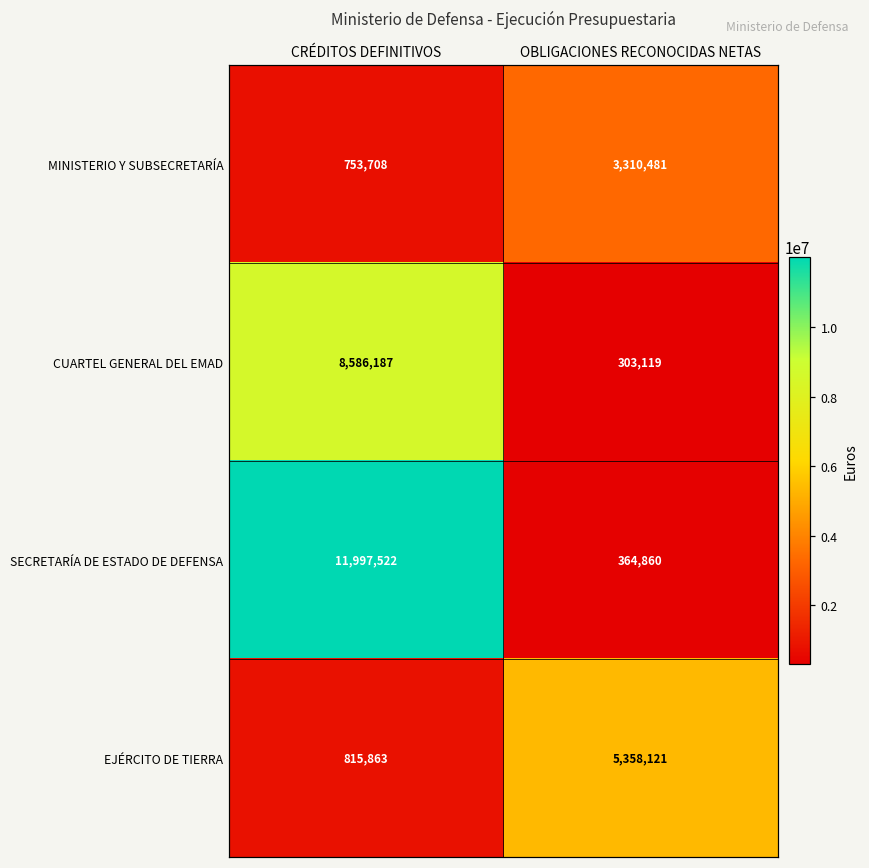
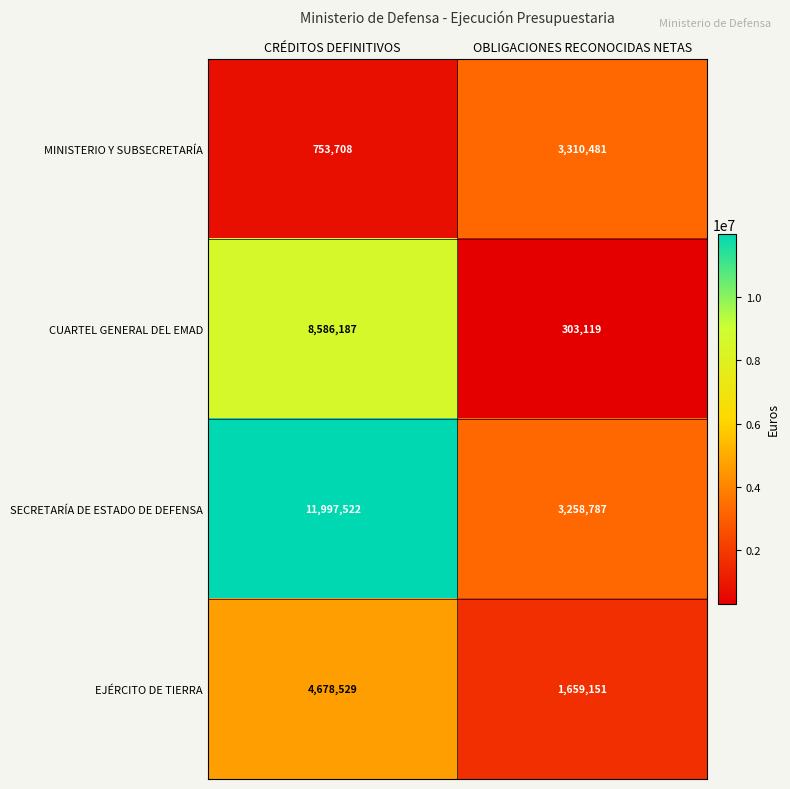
  {
    "MINISTERIO Y SUBSECRETARÍA": {
      "CRÉDITOS DEFINITIVOS": "753,708",
      "OBLIGACIONES RECONOCIDAS NETAS": "3,310,481"
    },
    "CUARTEL GENERAL DEL EMAD": {
      "CRÉDITOS DEFINITIVOS": "8,586,187",
      "OBLIGACIONES RECONOCIDAS NETAS": "303,119"
    },
    "SECRETARÍA DE ESTADO DE DEFENSA": {
      "CRÉDITOS DEFINITIVOS": "11,997,522",
-     "OBLIGACIONES RECONOCIDAS NETAS": "364,860"
+     "OBLIGACIONES RECONOCIDAS NETAS": "3,258,787"
    },
    "EJÉRCITO DE TIERRA": {
-     "CRÉDITOS DEFINITIVOS": "815,863",
-     "OBLIGACIONES RECONOCIDAS NETAS": "5,358,121"
+     "CRÉDITOS DEFINITIVOS": "4,678,529",
+     "OBLIGACIONES RECONOCIDAS NETAS": "1,659,151"
    }
  }
